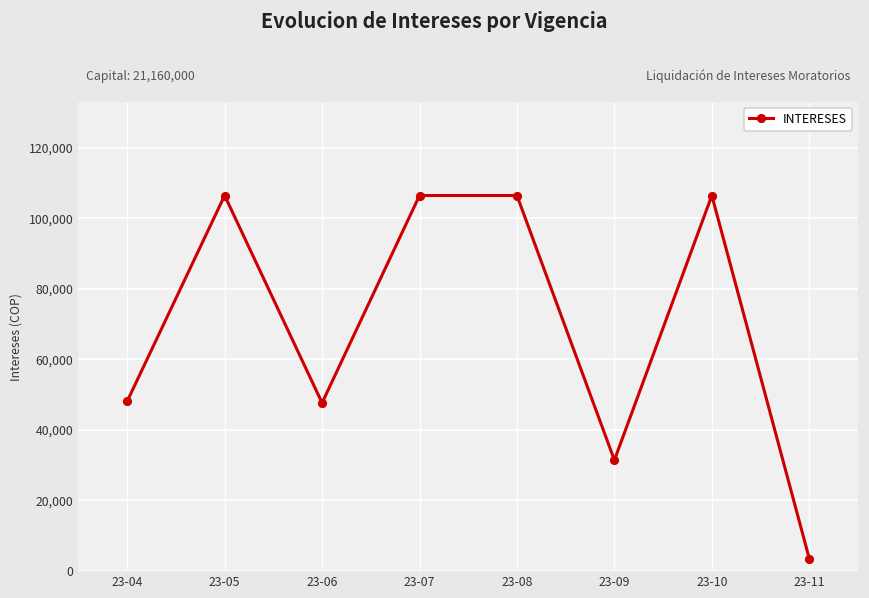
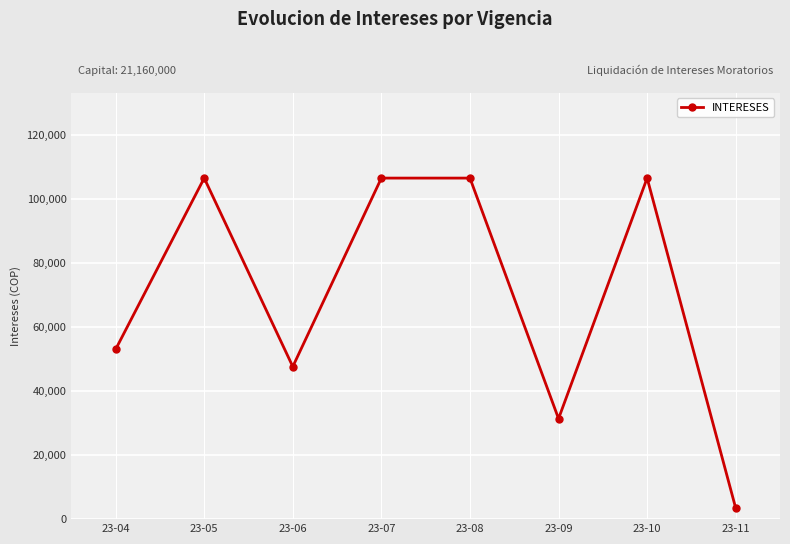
  {
-   "23-04": "48,000",
+   "23-04": "53,000",
    "23-05": "106,000",
    "23-06": "48,000",
    "23-07": "106,000",
    "23-08": "106,000",
    "23-09": "31,000",
    "23-10": "106,000",
    "23-11": "3,000"
  }
